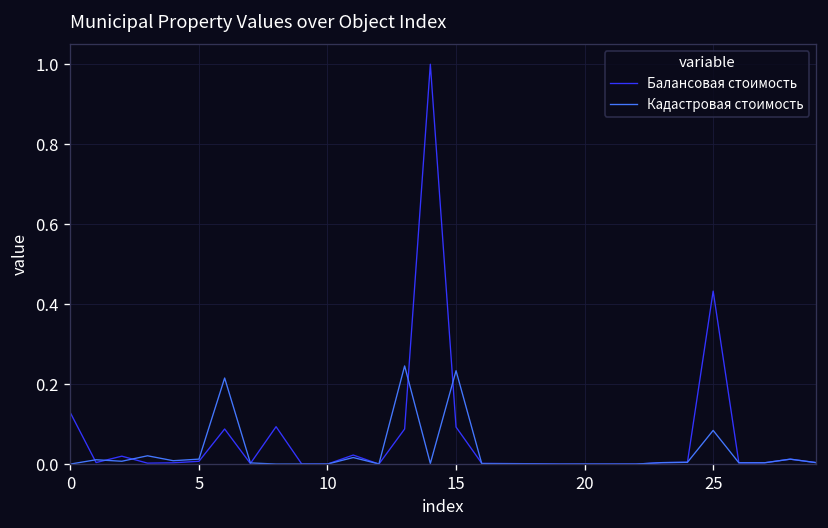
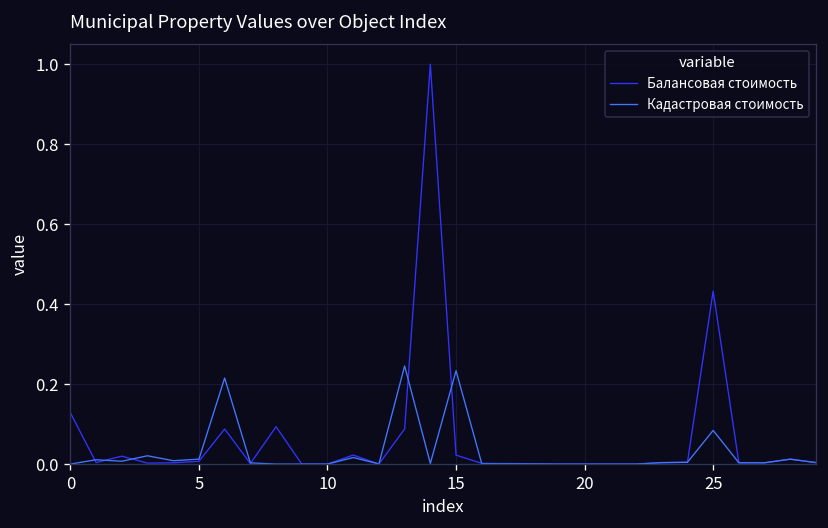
  {
    "Балансовая стоимость": {
      "0": 0.13,
-     "15": 0.09,
+     "15": 0.02,
      "25": 0.43
    },
    "Кадастровая стоимость": {
      "0": 0.00,
      "15": 0.23,
      "25": 0.08
    }
  }
